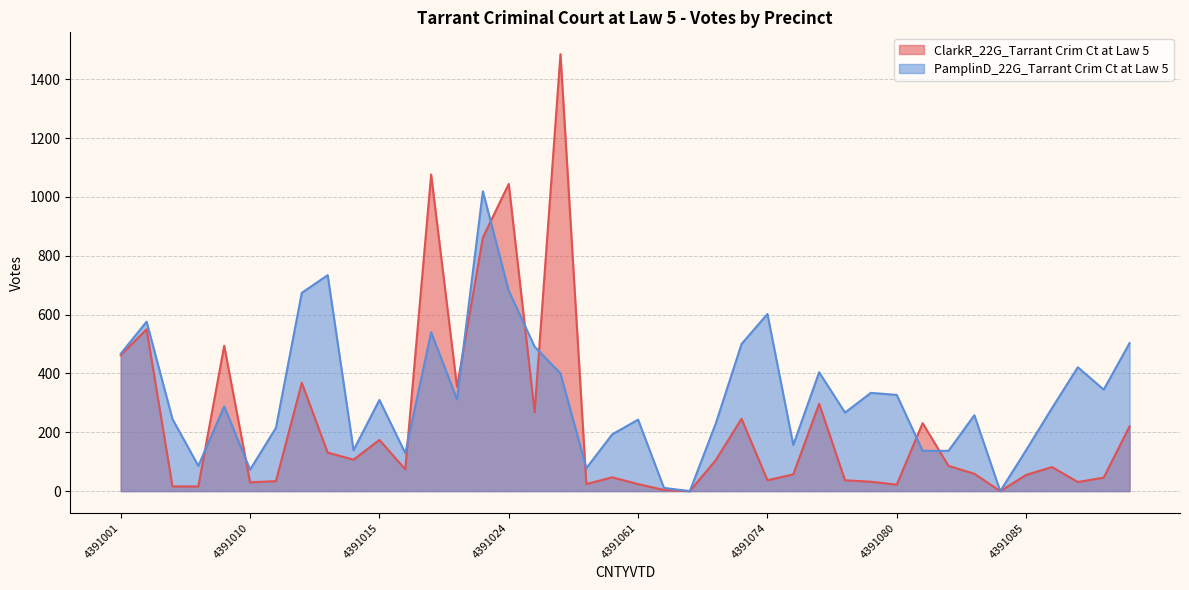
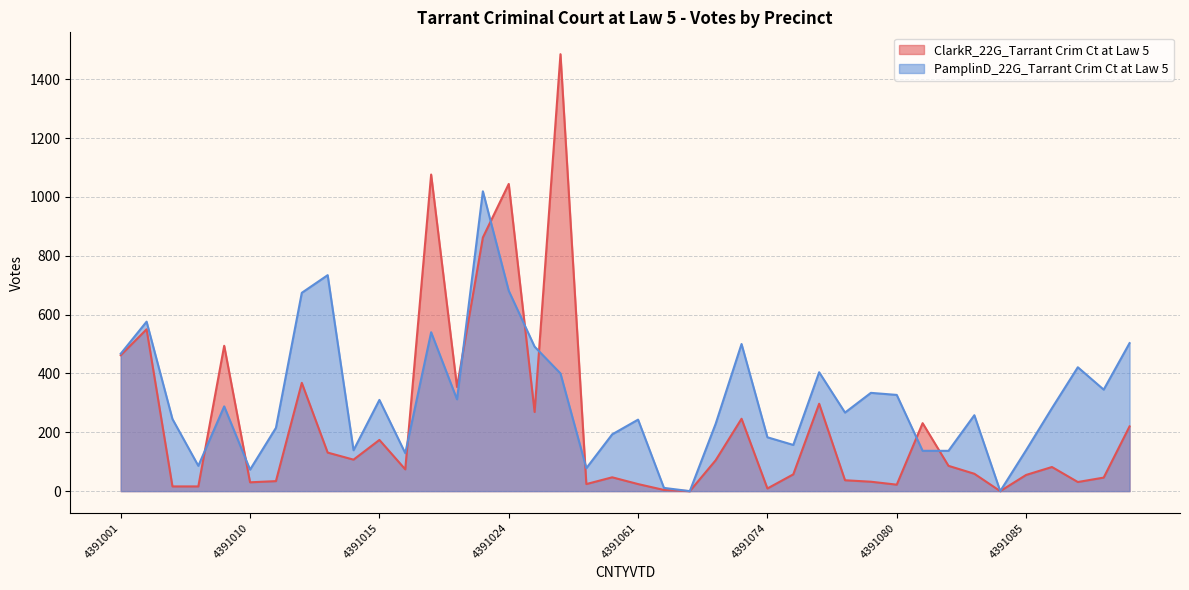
  {
    "ClarkR_22G_Tarrant Crim Ct at Law 5": {
      "4391010": 30,
      "4391015": 170,
      "4391024": 1040,
      "4391061": 20,
-     "4391074": 40,
+     "4391074": 10,
      "4391080": 20,
      "4391085": 60
    },
    "PamplinD_22G_Tarrant Crim Ct at Law 5": {
      "4391010": 70,
      "4391015": 310,
      "4391024": 680,
      "4391061": 240,
-     "4391074": 600,
+     "4391074": 180,
      "4391080": 330,
      "4391085": 140
    }
  }
